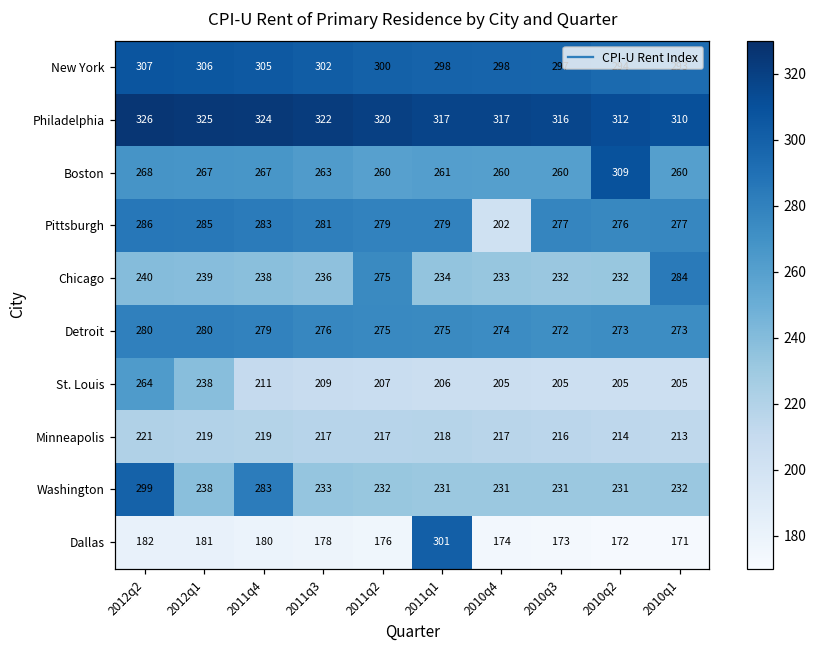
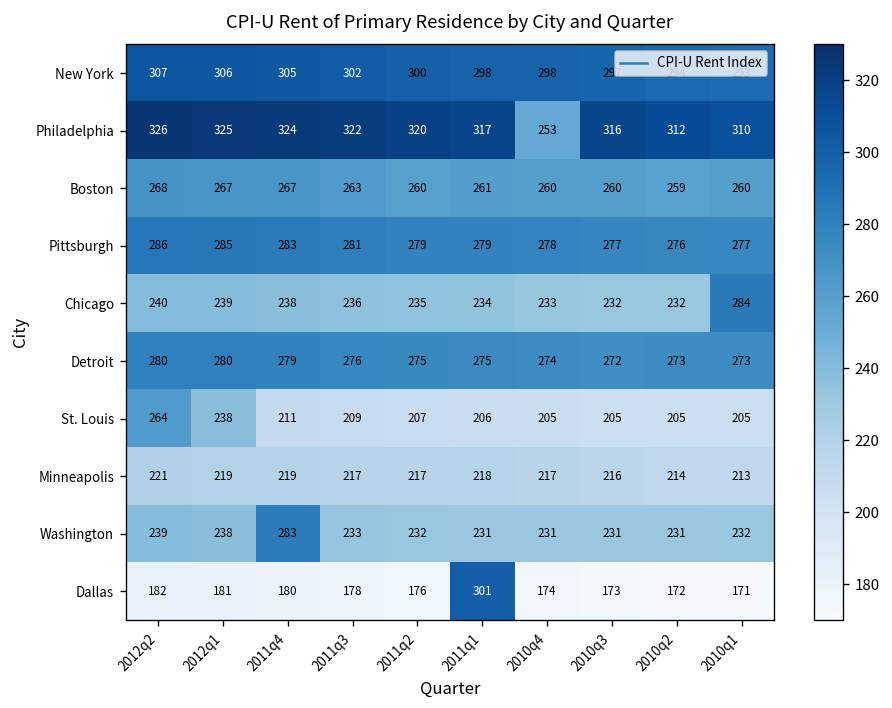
  {
    "New York": {
      "2012q2": 307,
      "2012q1": 306,
      "2011q4": 305,
      "2011q3": 302,
      "2011q2": 300,
      "2011q1": 298,
      "2010q4": 298
    },
    "Philadelphia": {
      "2012q2": 326,
      "2012q1": 325,
      "2011q4": 324,
      "2011q3": 322,
      "2011q2": 320,
      "2011q1": 317,
-     "2010q4": 317,
+     "2010q4": 253,
      "2010q3": 316,
      "2010q2": 312,
      "2010q1": 310
    },
    "Boston": {
      "2012q2": 268,
      "2012q1": 267,
      "2011q4": 267,
      "2011q3": 263,
      "2011q2": 260,
      "2011q1": 261,
      "2010q4": 260,
      "2010q3": 260,
-     "2010q2": 309,
+     "2010q2": 259,
      "2010q1": 260
    },
    "Pittsburgh": {
      "2012q2": 286,
      "2012q1": 285,
      "2011q4": 283,
      "2011q3": 281,
      "2011q2": 279,
      "2011q1": 279,
-     "2010q4": 202,
+     "2010q4": 278,
      "2010q3": 277,
      "2010q2": 276,
      "2010q1": 277
    },
    "Chicago": {
      "2012q2": 240,
      "2012q1": 239,
      "2011q4": 238,
      "2011q3": 236,
-     "2011q2": 275,
+     "2011q2": 235,
      "2011q1": 234,
      "2010q4": 233,
      "2010q3": 232,
      "2010q2": 232,
      "2010q1": 284
    },
    "Detroit": {
      "2012q2": 280,
      "2012q1": 280,
      "2011q4": 279,
      "2011q3": 276,
      "2011q2": 275,
      "2011q1": 275,
      "2010q4": 274,
      "2010q3": 272,
      "2010q2": 273,
      "2010q1": 273
    },
    "St. Louis": {
      "2012q2": 264,
      "2012q1": 238,
      "2011q4": 211,
      "2011q3": 209,
      "2011q2": 207,
      "2011q1": 206,
      "2010q4": 205,
      "2010q3": 205,
      "2010q2": 205,
      "2010q1": 205
    },
    "Minneapolis": {
      "2012q2": 221,
      "2012q1": 219,
      "2011q4": 219,
      "2011q3": 217,
      "2011q2": 217,
      "2011q1": 218,
      "2010q4": 217,
      "2010q3": 216,
      "2010q2": 214,
      "2010q1": 213
    },
    "Washington": {
-     "2012q2": 299,
+     "2012q2": 239,
      "2012q1": 238,
      "2011q4": 283,
      "2011q3": 233,
      "2011q2": 232,
      "2011q1": 231,
      "2010q4": 231,
      "2010q3": 231,
      "2010q2": 231,
      "2010q1": 232
    },
    "Dallas": {
      "2012q2": 182,
      "2012q1": 181,
      "2011q4": 180,
      "2011q3": 178,
      "2011q2": 176,
      "2011q1": 301,
      "2010q4": 174,
      "2010q3": 173,
      "2010q2": 172,
      "2010q1": 171
    }
  }
